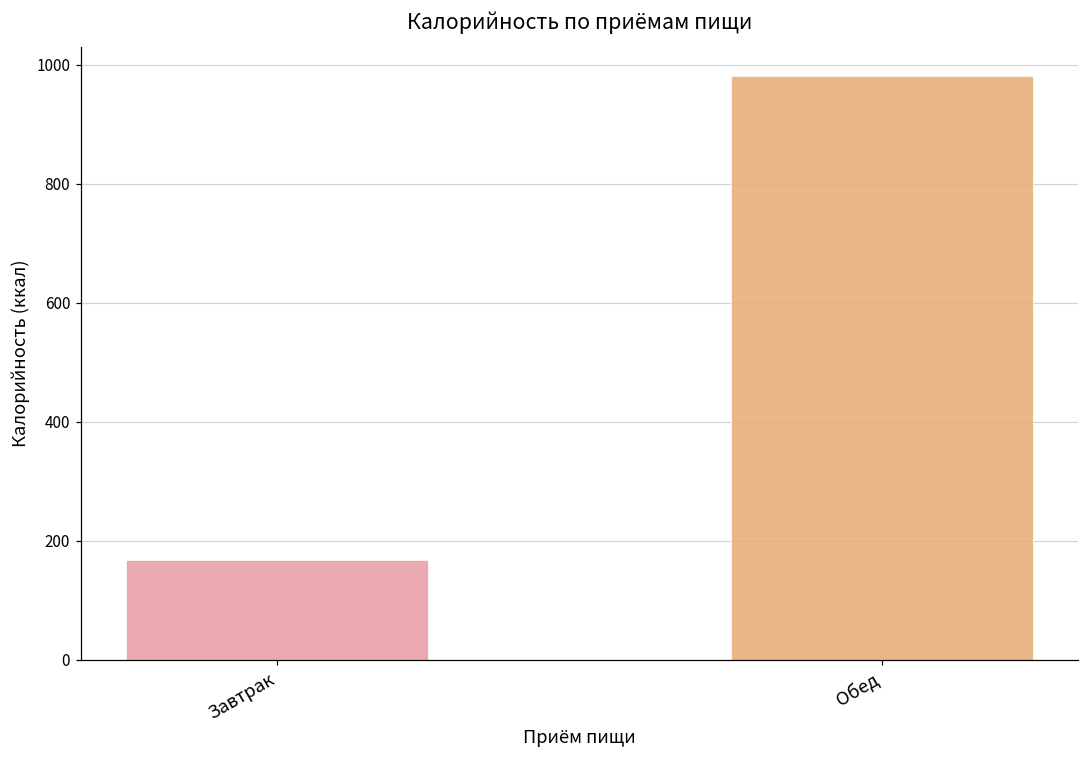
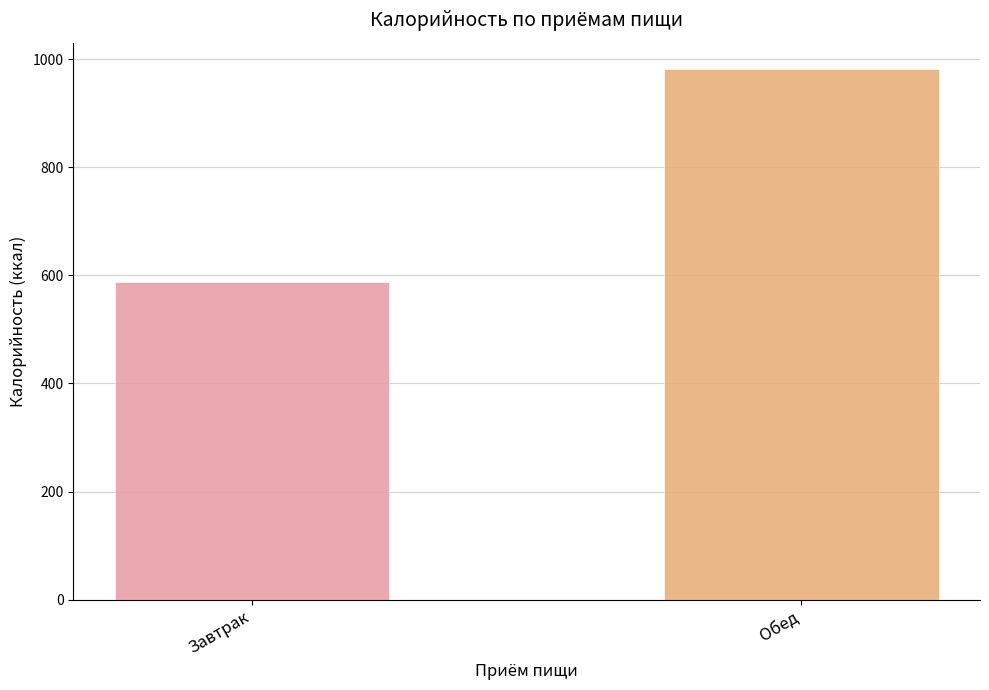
  {
-   "Завтрак": 170,
+   "Завтрак": 590,
    "Обед": 980
  }
